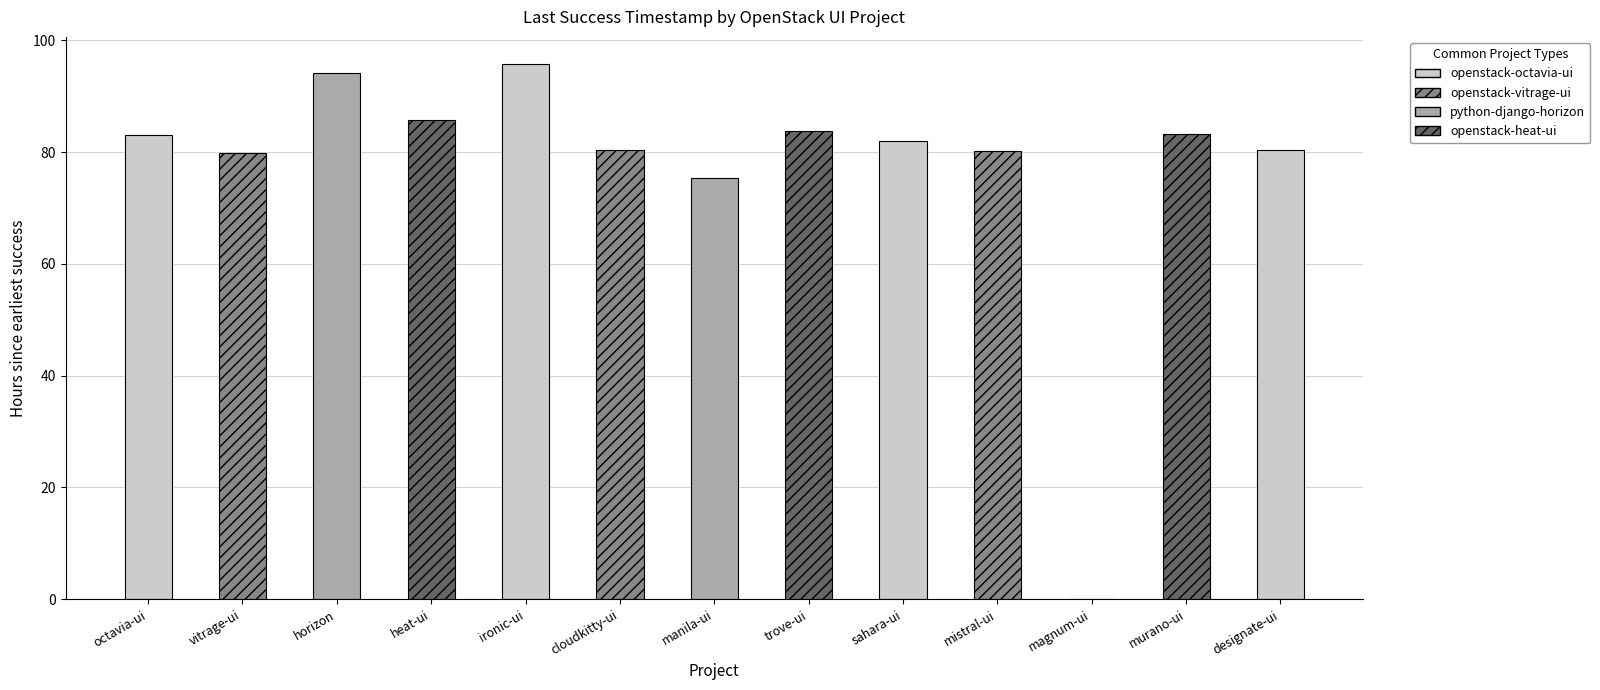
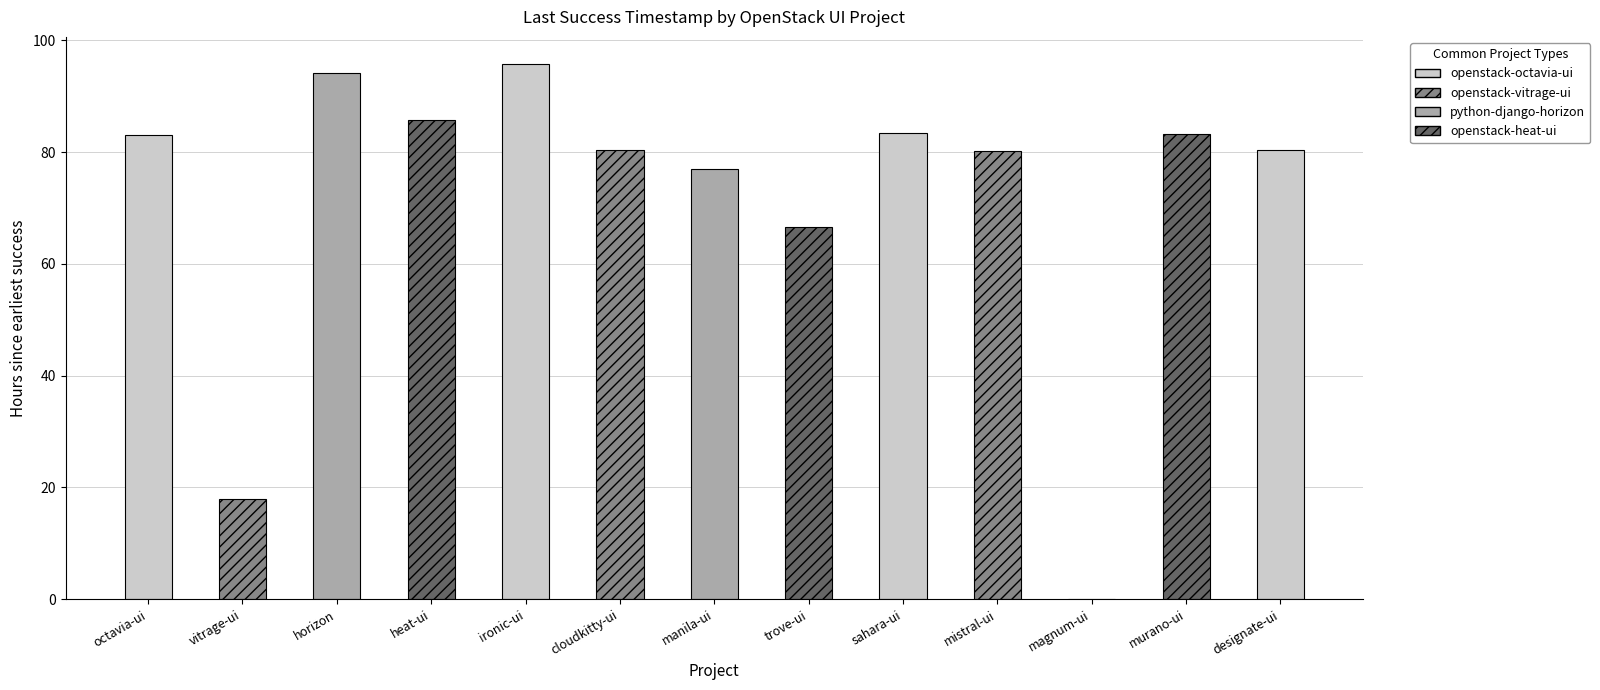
  {
    "octavia-ui": 83,
-   "vitrage-ui": 80,
+   "vitrage-ui": 18,
    "horizon": 94,
    "heat-ui": 86,
    "ironic-ui": 96,
    "cloudkitty-ui": 80,
-   "manila-ui": 75,
-   "trove-ui": 84,
-   "sahara-ui": 82,
+   "manila-ui": 77,
+   "trove-ui": 67,
+   "sahara-ui": 83,
    "mistral-ui": 80,
    "magnum-ui": 0,
    "murano-ui": 83,
    "designate-ui": 80
  }
